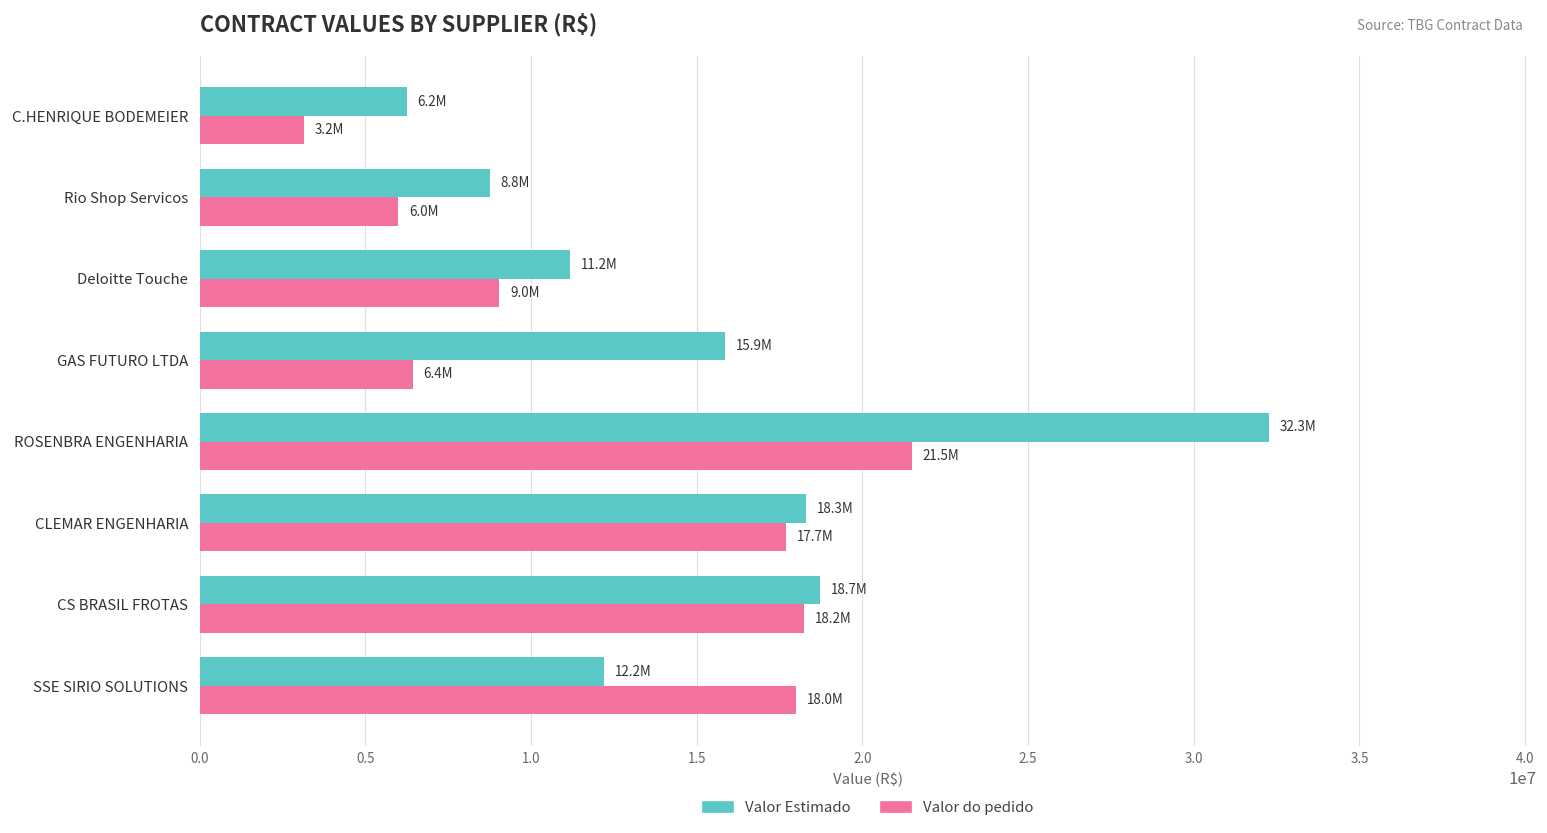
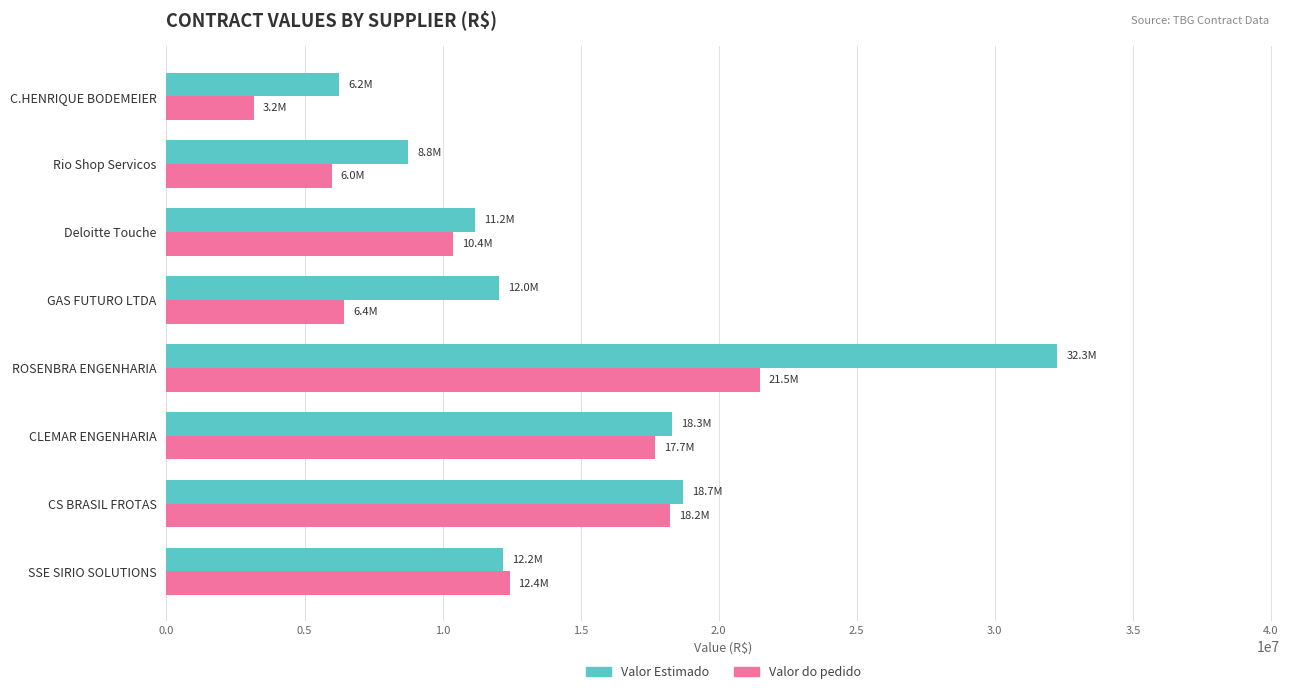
  {
    "Valor Estimado": {
      "C.HENRIQUE BODEMEIER": "6.2M",
      "Rio Shop Servicos": "8.8M",
      "Deloitte Touche": "11.2M",
-     "GAS FUTURO LTDA": "15.9M",
+     "GAS FUTURO LTDA": "12.0M",
      "ROSENBRA ENGENHARIA": "32.3M",
      "CLEMAR ENGENHARIA": "18.3M",
      "CS BRASIL FROTAS": "18.7M",
      "SSE SIRIO SOLUTIONS": "12.2M"
    },
    "Valor do pedido": {
      "C.HENRIQUE BODEMEIER": "3.2M",
      "Rio Shop Servicos": "6.0M",
-     "Deloitte Touche": "9.0M",
+     "Deloitte Touche": "10.4M",
      "GAS FUTURO LTDA": "6.4M",
      "ROSENBRA ENGENHARIA": "21.5M",
      "CLEMAR ENGENHARIA": "17.7M",
      "CS BRASIL FROTAS": "18.2M",
-     "SSE SIRIO SOLUTIONS": "18.0M"
+     "SSE SIRIO SOLUTIONS": "12.4M"
    }
  }
